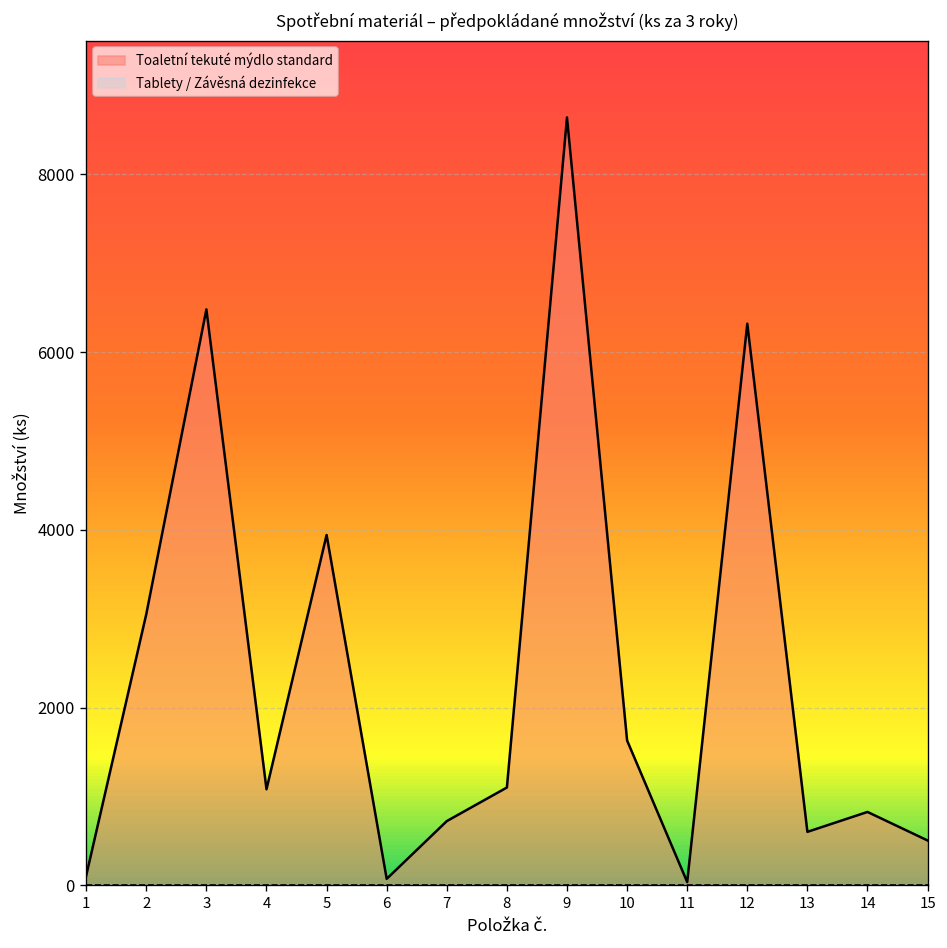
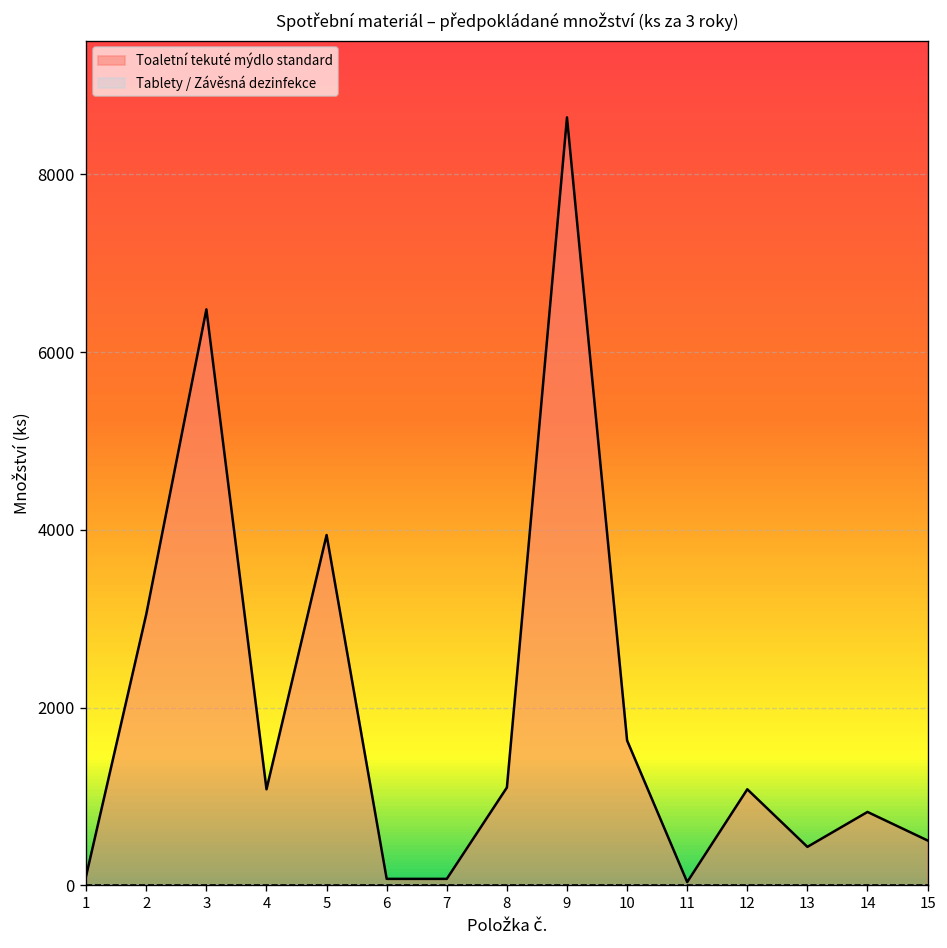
  {
    "Toaletní tekuté mýdlo standard": {
      "1": 100,
      "2": 3100,
      "3": 6500,
      "4": 1100,
      "5": 3900,
      "6": 100,
-     "7": 700,
+     "7": 100,
      "8": 1100,
      "9": 8600,
      "10": 1600,
      "11": 0,
-     "12": 6300,
-     "13": 600,
+     "12": 1100,
+     "13": 400,
      "14": 800,
      "15": 500
    },
    "Tablety / Závěsná dezinfekce": {
      "1": 0,
      "2": 0,
      "3": 0,
      "4": 0,
      "5": 0,
      "6": 0,
      "7": 0,
      "8": 0,
      "9": 0,
      "10": 0,
      "11": 0,
      "12": 0,
      "13": 0,
      "14": 0,
      "15": 0
    }
  }
